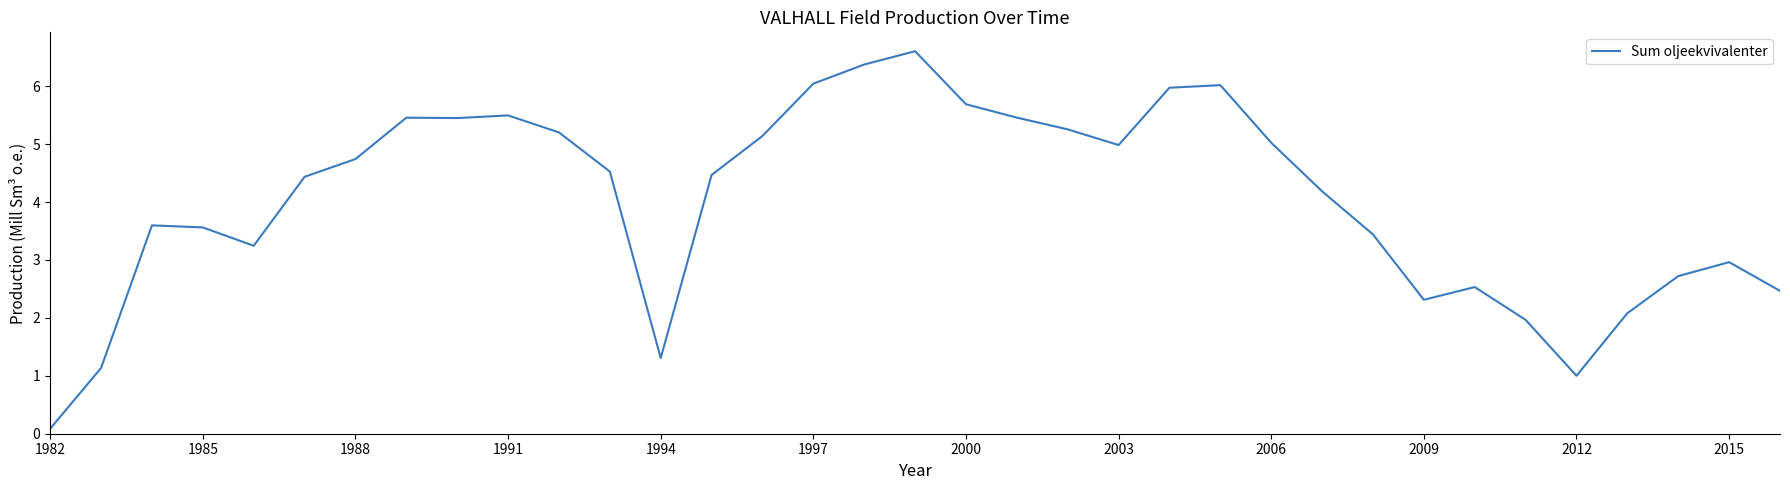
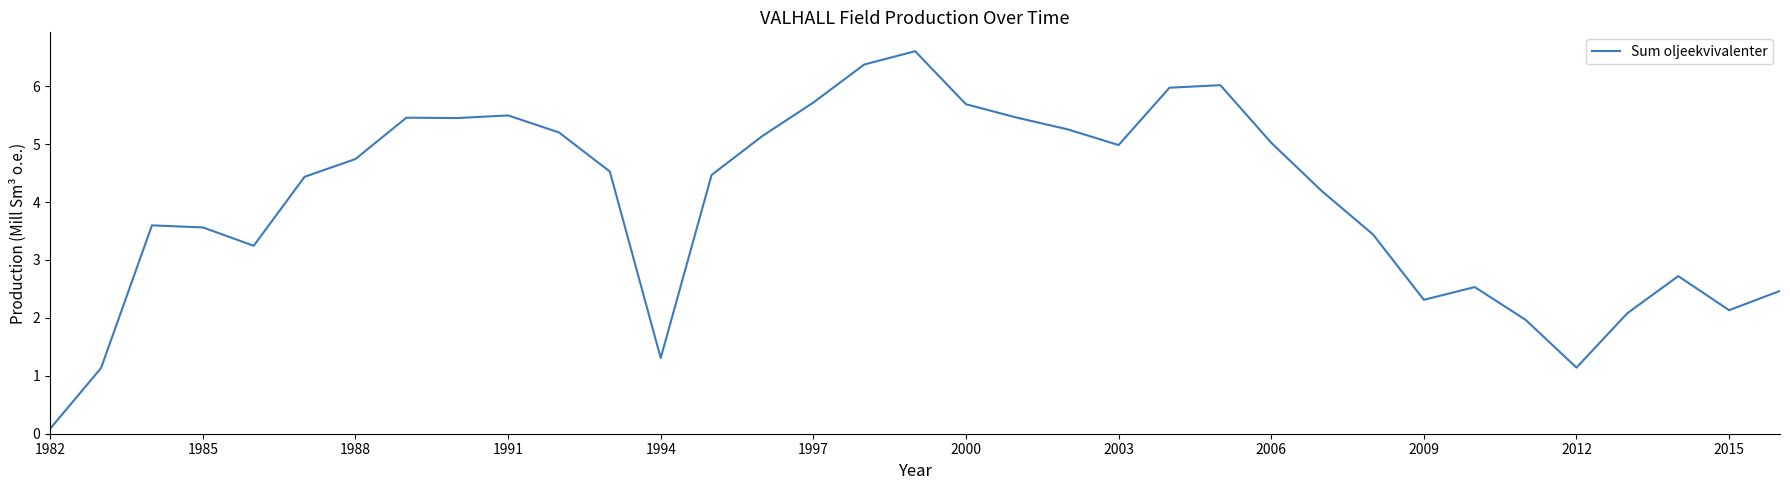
  {
    "1982": 0.1,
    "1985": 3.6,
    "1988": 4.7,
    "1991": 5.5,
    "1994": 1.3,
-   "1997": 6.0,
+   "1997": 5.7,
    "2000": 5.7,
    "2003": 5.0,
    "2006": 5.0,
    "2009": 2.3,
-   "2012": 1.0,
-   "2015": 3.0
+   "2012": 1.1,
+   "2015": 2.1
  }
